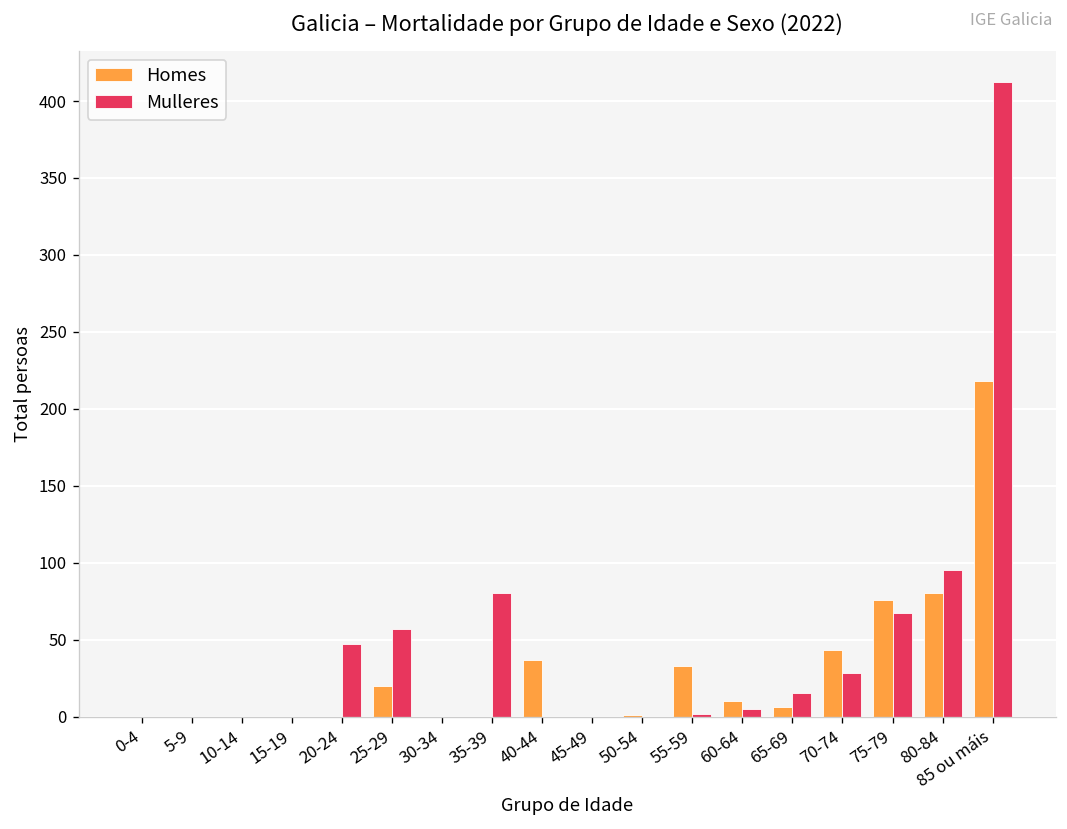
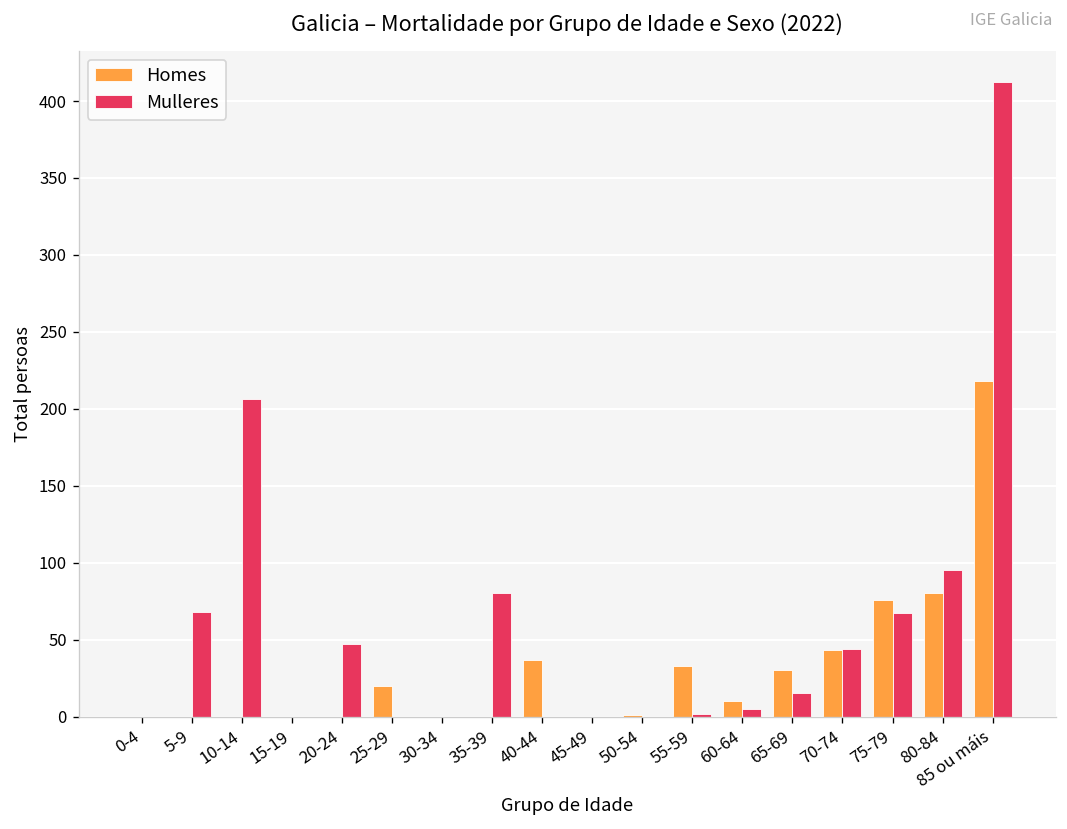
  {
    "Homes": {
      "0-4": 0,
      "5-9": 0,
      "10-14": 0,
      "15-19": 0,
      "20-24": 0,
      "25-29": 20,
      "30-34": 0,
      "35-39": 0,
      "40-44": 37,
      "45-49": 0,
      "55-59": 33,
      "60-64": 10,
-     "65-69": 6,
+     "65-69": 30,
      "70-74": 43,
      "75-79": 76,
      "80-84": 80,
      "85 ou máis": 218
    },
    "Mulleres": {
      "0-4": 0,
-     "5-9": 0,
-     "10-14": 0,
+     "5-9": 68,
+     "10-14": 206,
      "15-19": 0,
      "20-24": 47,
-     "25-29": 57,
+     "25-29": 0,
      "30-34": 0,
      "35-39": 80,
      "40-44": 0,
      "45-49": 0,
      "50-54": 0,
      "55-59": 2,
      "60-64": 5,
      "65-69": 15,
-     "70-74": 28,
+     "70-74": 44,
      "75-79": 67,
      "80-84": 95,
      "85 ou máis": 412
    }
  }
